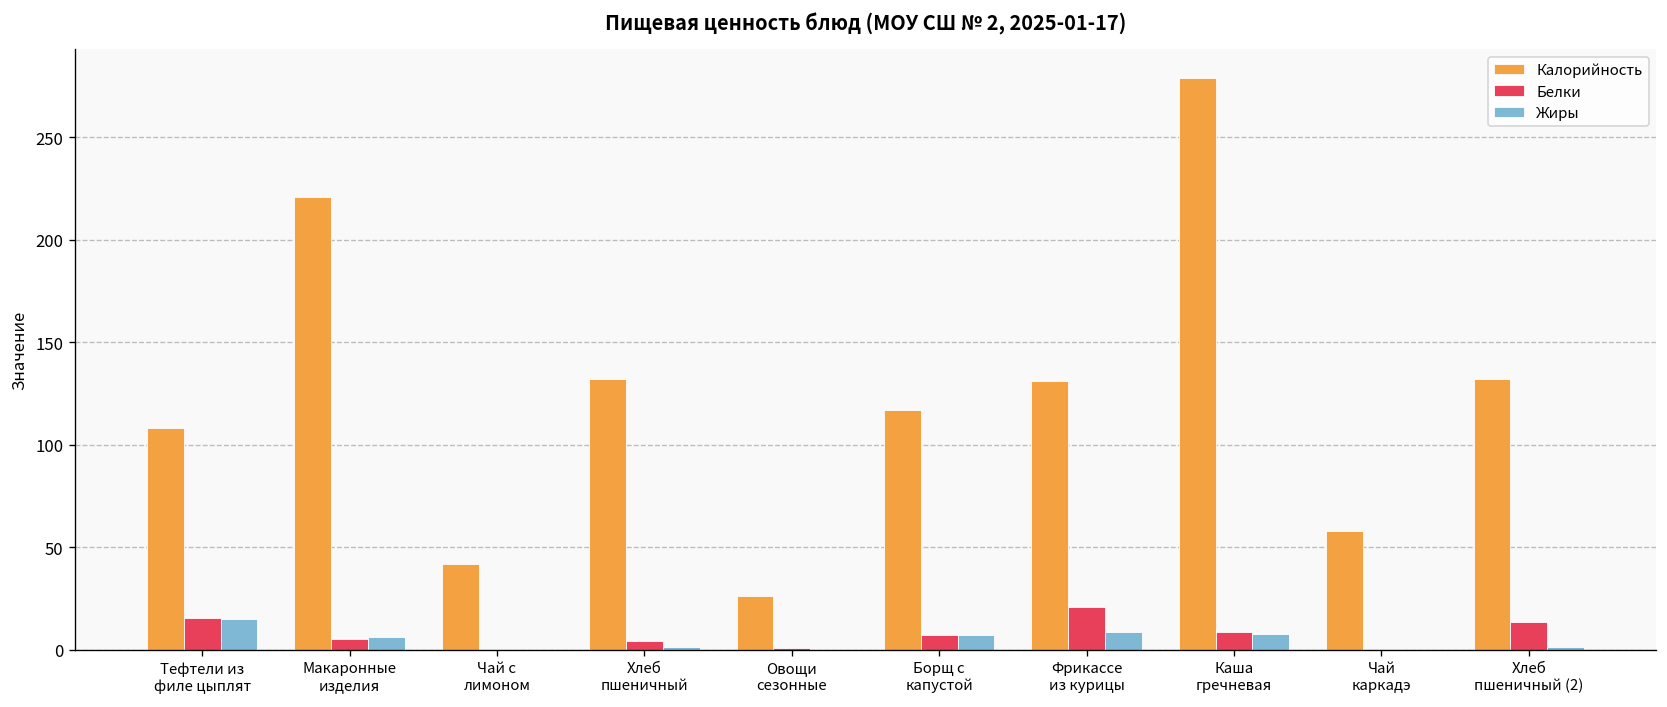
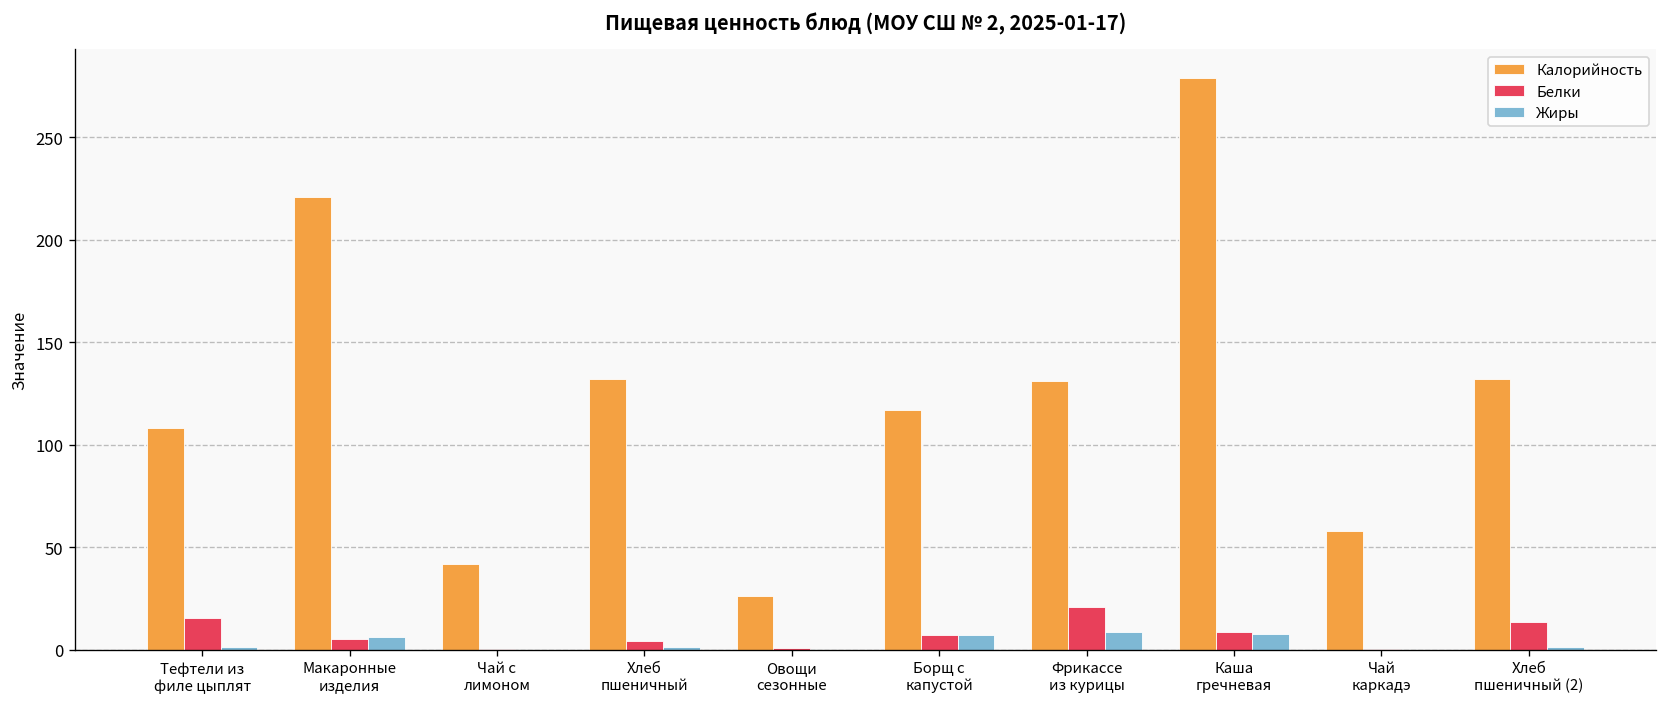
  {
    "Калорийность": {
      "Тефтели из филе цыплят": 108,
      "Макаронные изделия": 221,
      "Чай с лимоном": 42,
      "Хлеб пшеничный": 132,
      "Овощи сезонные": 26,
      "Борщ с капустой": 117,
      "Фрикассе из курицы": 131,
      "Каша гречневая": 279,
      "Чай каркадэ": 58,
      "Хлеб пшеничный (2)": 132
    },
    "Белки": {
      "Тефтели из филе цыплят": 15,
      "Макаронные изделия": 5,
      "Хлеб пшеничный": 4,
      "Борщ с капустой": 7,
      "Фрикассе из курицы": 21,
      "Каша гречневая": 9,
      "Хлеб пшеничный (2)": 13
    },
    "Жиры": {
-     "Тефтели из филе цыплят": 15,
+     "Тефтели из филе цыплят": 1,
      "Макаронные изделия": 6,
      "Чай с лимоном": 0,
      "Борщ с капустой": 7,
      "Фрикассе из курицы": 9,
      "Каша гречневая": 8,
      "Чай каркадэ": 0
    }
  }
